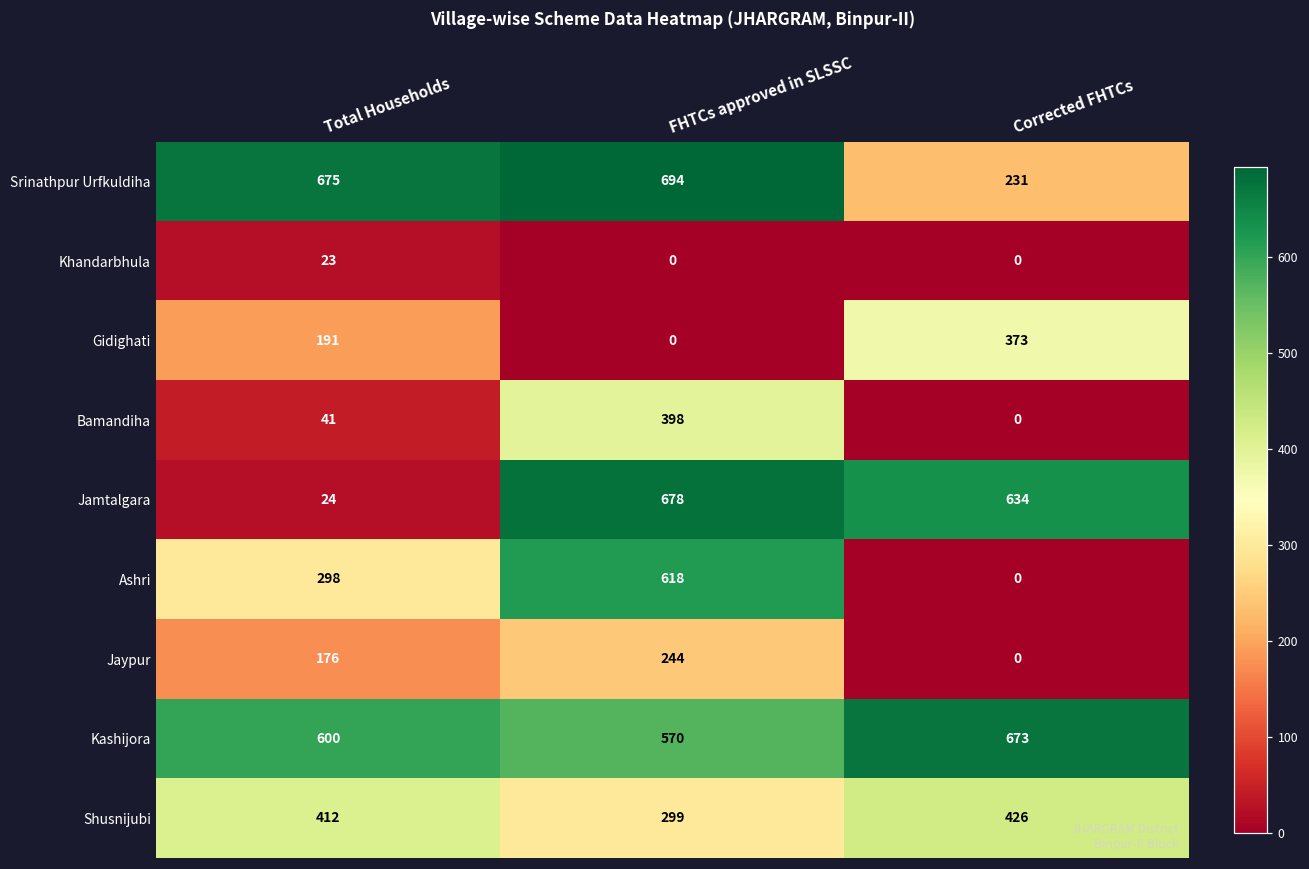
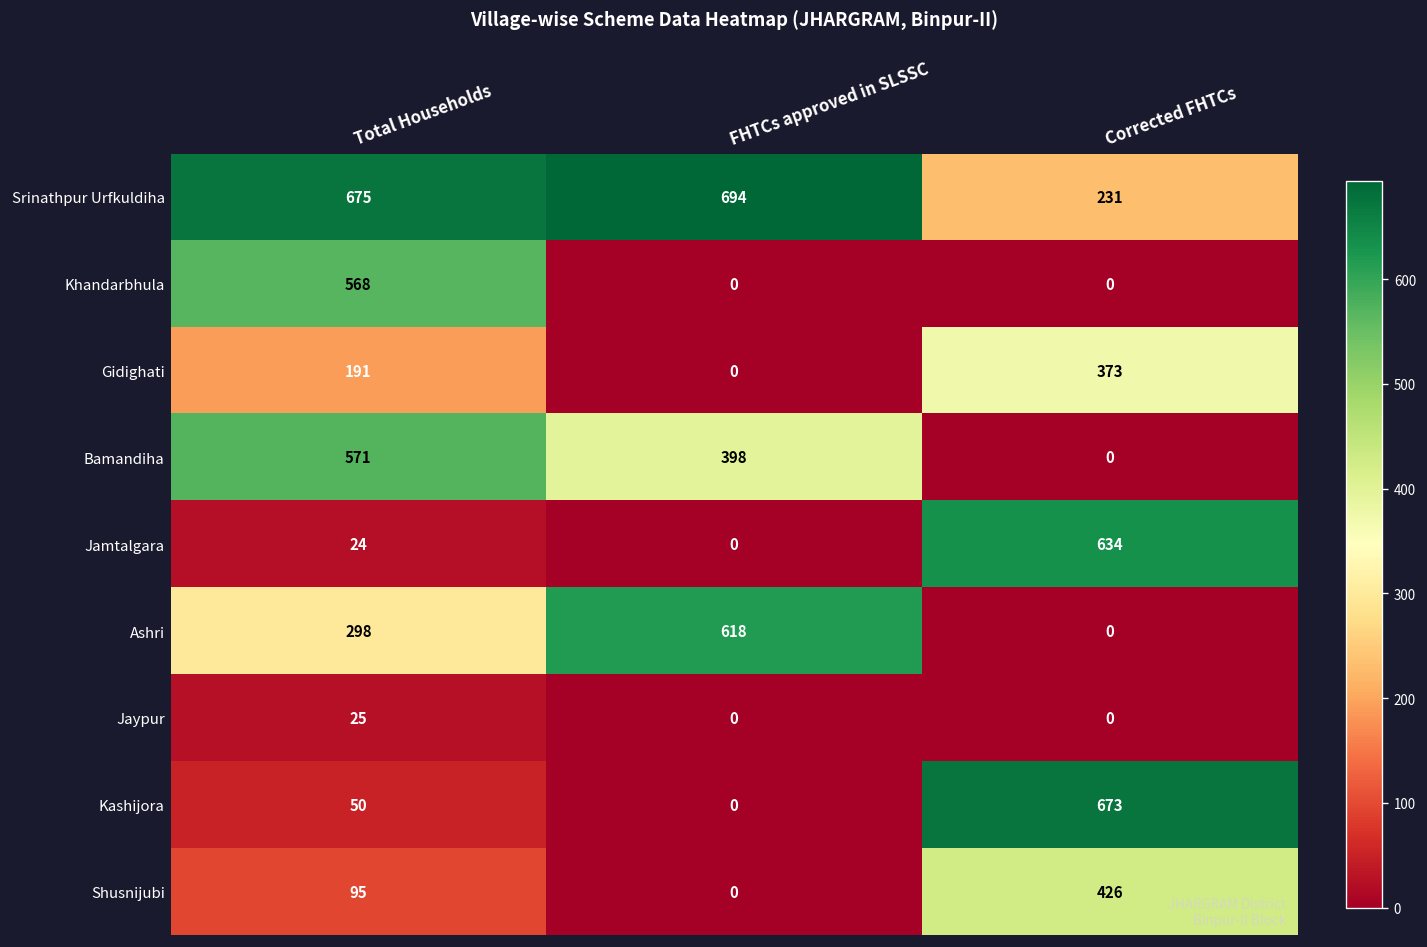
  {
    "Srinathpur Urfkuldiha": {
      "Total Households": 675,
      "FHTCs approved in SLSSC": 694,
      "Corrected FHTCs": 231
    },
    "Khandarbhula": {
-     "Total Households": 23,
+     "Total Households": 568,
      "FHTCs approved in SLSSC": 0,
      "Corrected FHTCs": 0
    },
    "Gidighati": {
      "Total Households": 191,
      "FHTCs approved in SLSSC": 0,
      "Corrected FHTCs": 373
    },
    "Bamandiha": {
-     "Total Households": 41,
+     "Total Households": 571,
      "FHTCs approved in SLSSC": 398,
      "Corrected FHTCs": 0
    },
    "Jamtalgara": {
      "Total Households": 24,
-     "FHTCs approved in SLSSC": 678,
+     "FHTCs approved in SLSSC": 0,
      "Corrected FHTCs": 634
    },
    "Ashri": {
      "Total Households": 298,
      "FHTCs approved in SLSSC": 618,
      "Corrected FHTCs": 0
    },
    "Jaypur": {
-     "Total Households": 176,
-     "FHTCs approved in SLSSC": 244,
+     "Total Households": 25,
+     "FHTCs approved in SLSSC": 0,
      "Corrected FHTCs": 0
    },
    "Kashijora": {
-     "Total Households": 600,
-     "FHTCs approved in SLSSC": 570,
+     "Total Households": 50,
+     "FHTCs approved in SLSSC": 0,
      "Corrected FHTCs": 673
    },
    "Shusnijubi": {
-     "Total Households": 412,
-     "FHTCs approved in SLSSC": 299
+     "Total Households": 95,
+     "FHTCs approved in SLSSC": 0
    }
  }
